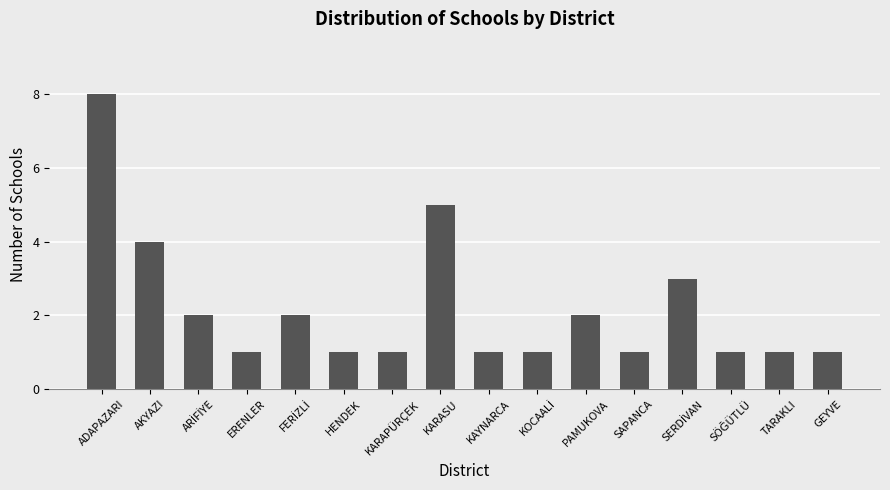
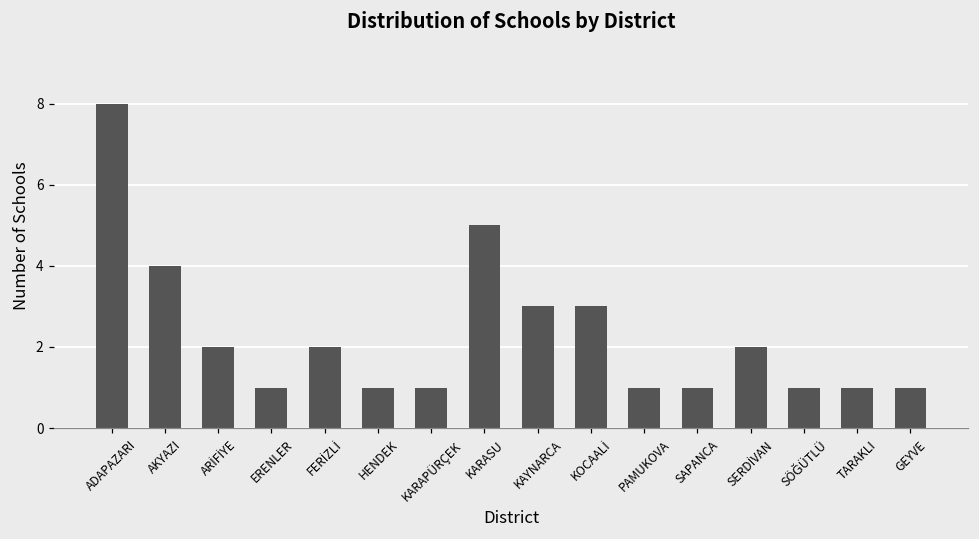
  {
    "ADAPAZARI": 8,
    "AKYAZI": 4,
    "ARİFİYE": 2,
    "ERENLER": 1,
    "FERİZLİ": 2,
    "HENDEK": 1,
    "KARAPÜRÇEK": 1,
    "KARASU": 5,
-   "KAYNARCA": 1,
-   "KOCAALİ": 1,
-   "PAMUKOVA": 2,
+   "KAYNARCA": 3,
+   "KOCAALİ": 3,
+   "PAMUKOVA": 1,
    "SAPANCA": 1,
-   "SERDİVAN": 3,
+   "SERDİVAN": 2,
    "SÖĞÜTLÜ": 1,
    "TARAKLI": 1,
    "GEYVE": 1
  }
